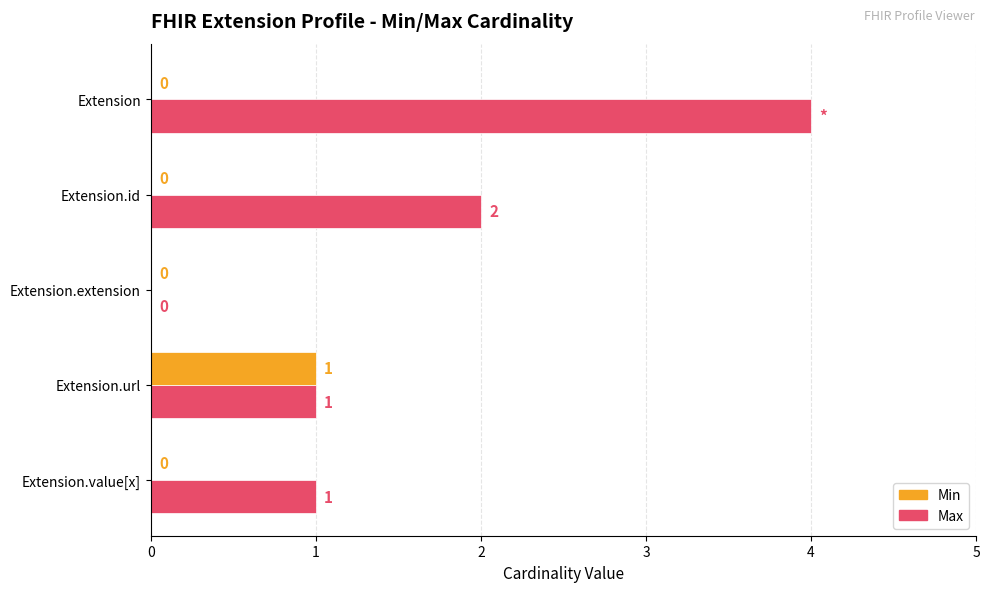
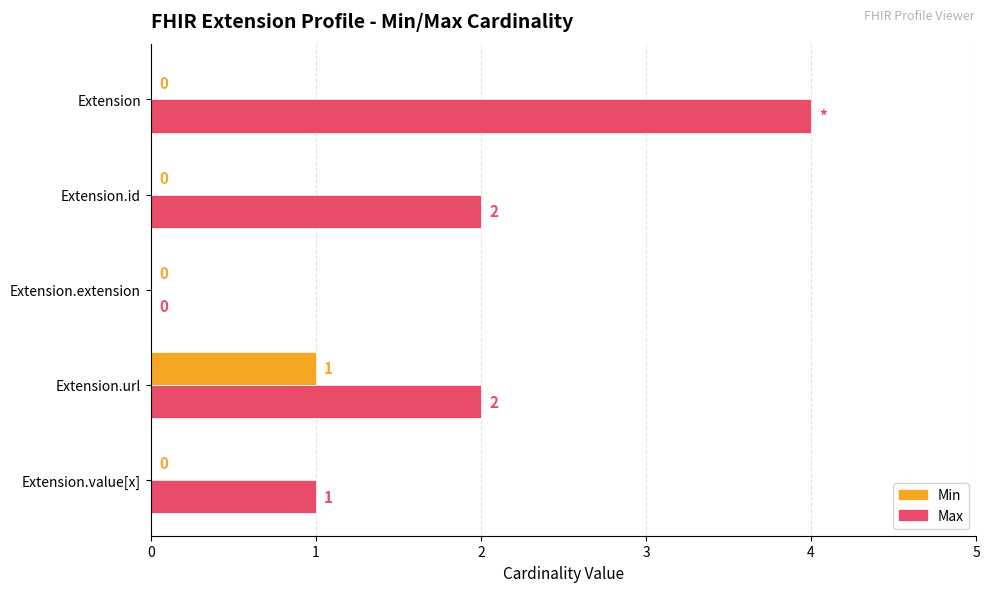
  {
    "Max": {
      "Extension.id": 2,
      "Extension.extension": 0,
-     "Extension.url": 1,
+     "Extension.url": 2,
      "Extension.value[x]": 1
    },
    "Min": {
      "Extension": 0,
      "Extension.id": 0,
      "Extension.extension": 0,
      "Extension.url": 1,
      "Extension.value[x]": 0
    }
  }
